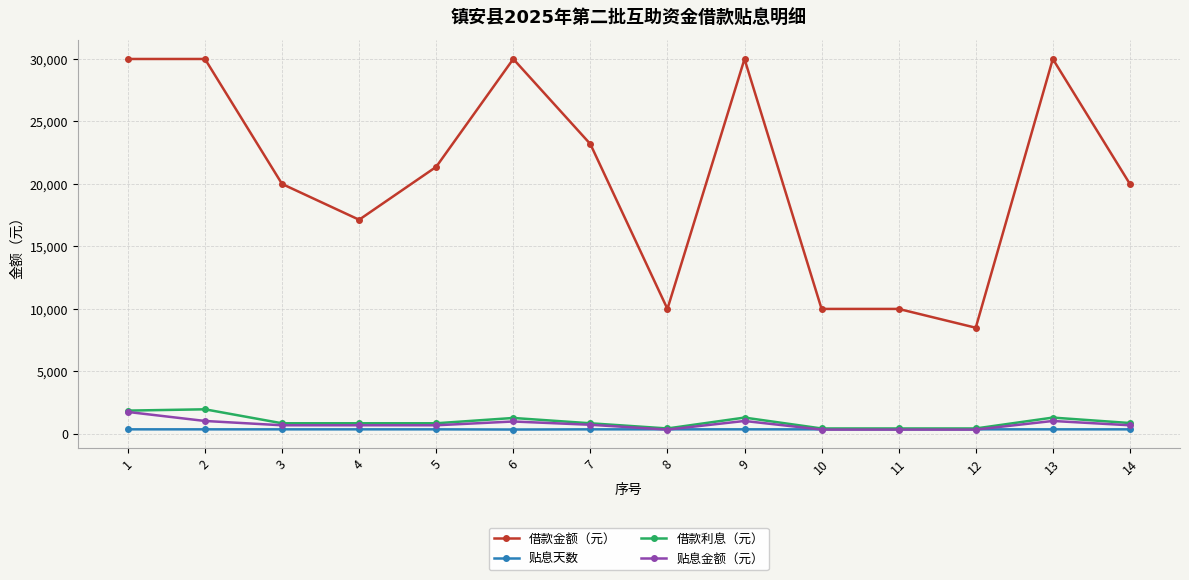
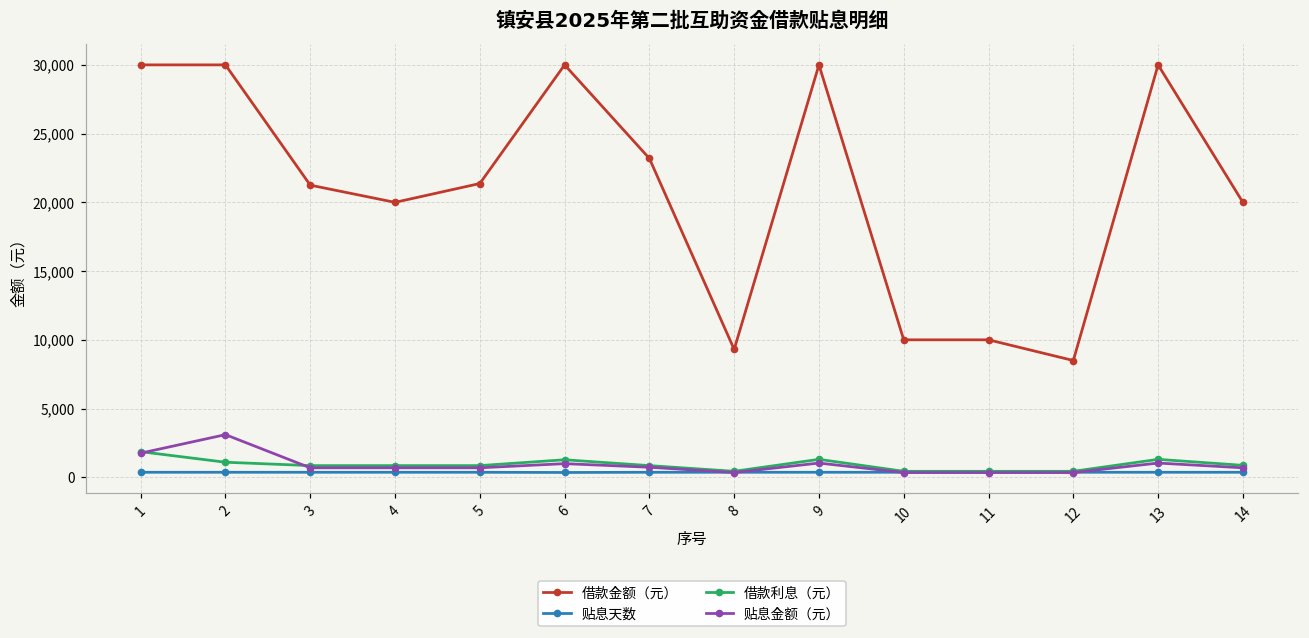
  {
    "借款金额（元）": {
      "1": "30,000",
      "2": "30,000",
-     "3": "20,000",
-     "4": "17,100",
+     "3": "21,300",
+     "4": "20,000",
      "5": "21,400",
      "6": "30,000",
      "7": "23,200",
-     "8": "10,000",
+     "8": "9,300",
      "9": "30,000",
      "10": "10,000",
      "11": "10,000",
      "12": "8,500",
      "13": "30,000",
      "14": "20,000"
    },
    "贴息天数": {
      "1": "400",
      "2": "400",
      "3": "400",
      "4": "400",
      "5": "400",
      "6": "400",
      "7": "400",
      "9": "400",
      "13": "400",
      "14": "400"
    },
    "借款利息（元）": {
-     "2": "2,000",
+     "2": "1,100",
      "6": "1,300",
      "9": "1,300",
      "13": "1,300"
    },
    "贴息金额（元）": {
-     "2": "1,000",
+     "2": "3,100",
      "6": "1,000",
      "9": "1,000",
      "13": "1,000"
    }
  }
